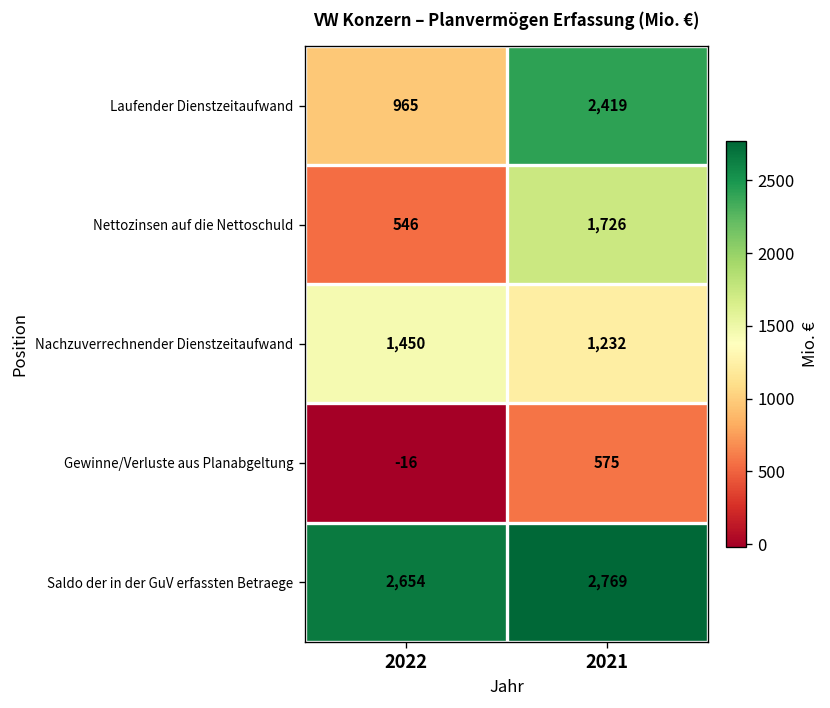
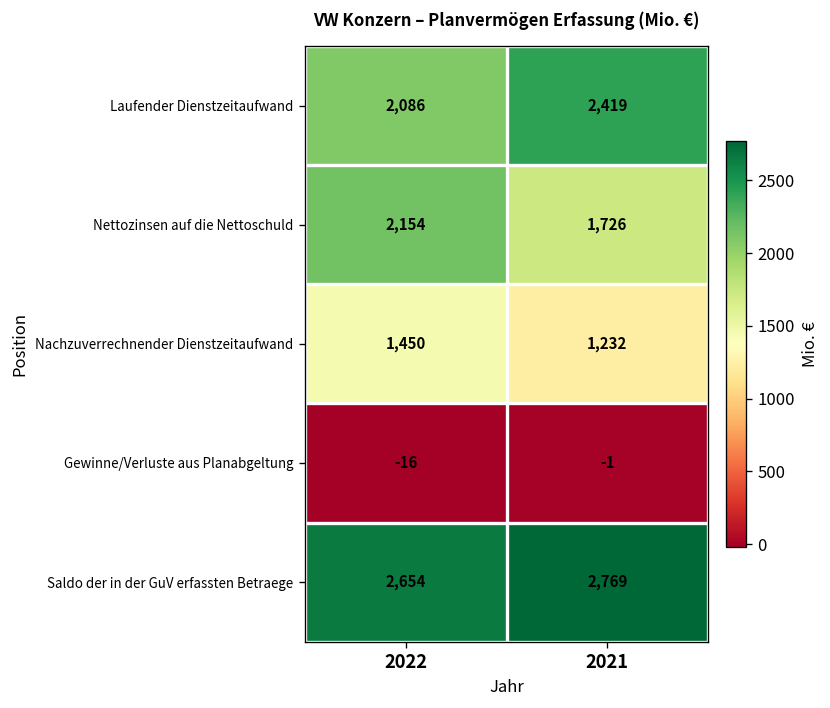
  {
    "Laufender Dienstzeitaufwand": {
-     "2022": "965",
+     "2022": "2,086",
      "2021": "2,419"
    },
    "Nettozinsen auf die Nettoschuld": {
-     "2022": "546",
+     "2022": "2,154",
      "2021": "1,726"
    },
    "Nachzuverrechnender Dienstzeitaufwand": {
      "2022": "1,450",
      "2021": "1,232"
    },
    "Gewinne/Verluste aus Planabgeltung": {
      "2022": "-16",
-     "2021": "575"
+     "2021": "-1"
    },
    "Saldo der in der GuV erfassten Betraege": {
      "2022": "2,654",
      "2021": "2,769"
    }
  }
